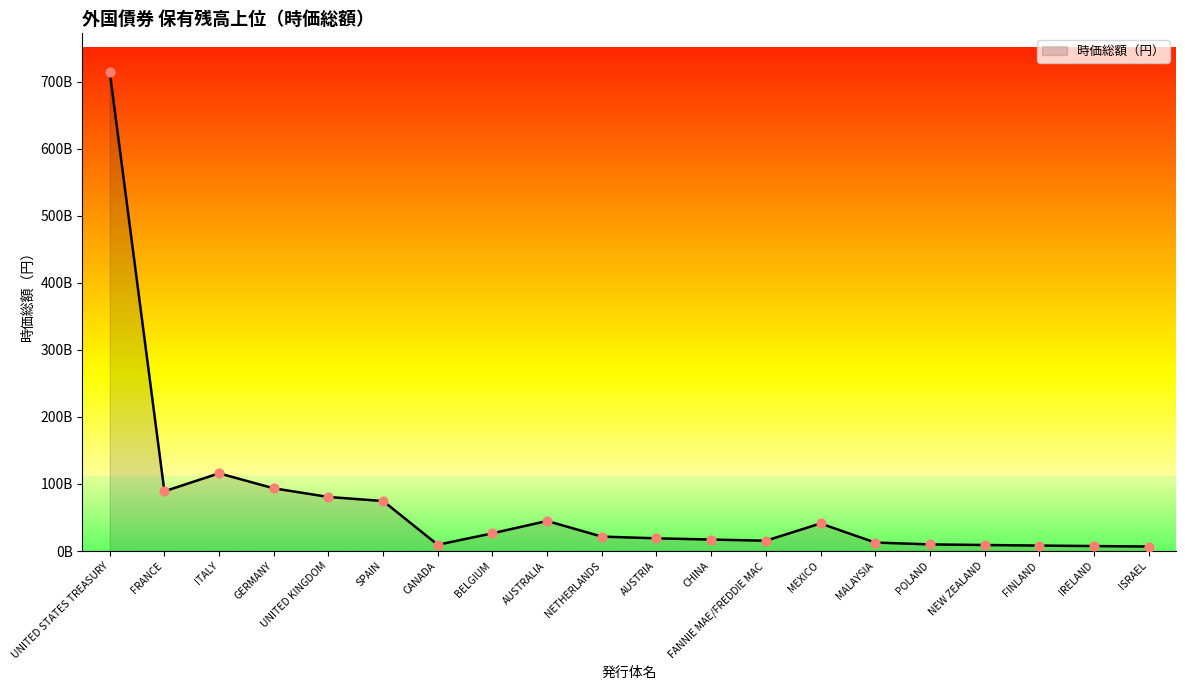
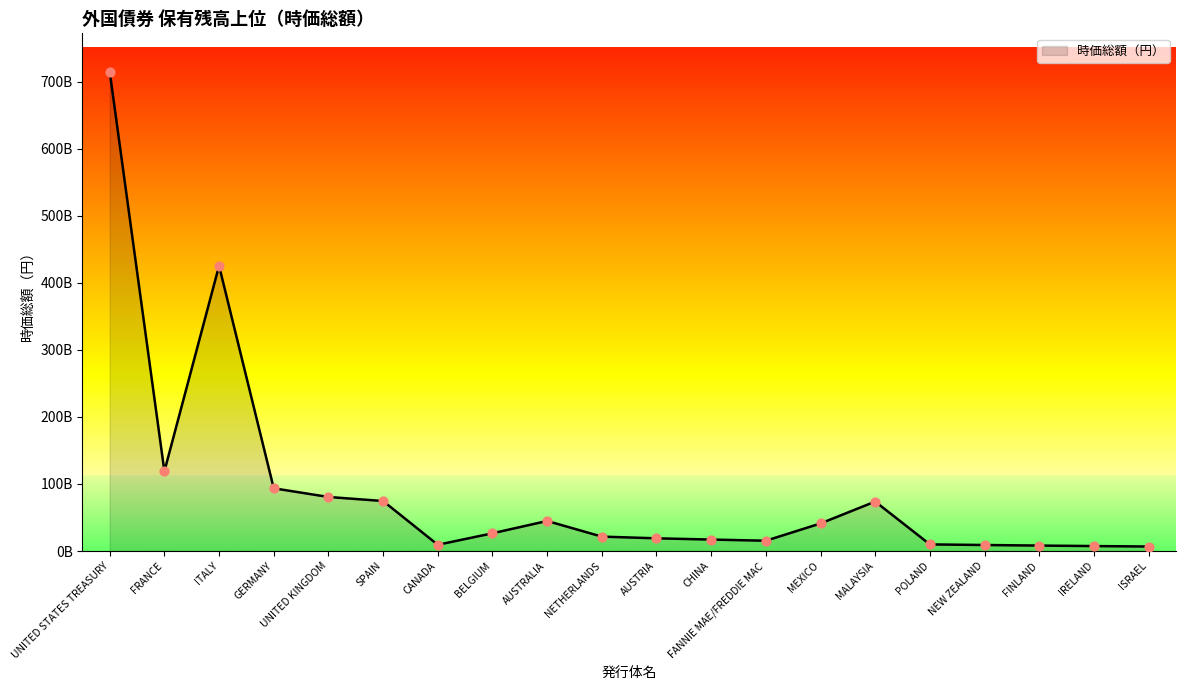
  {
    "UNITED STATES TREASURY": 710000000000,
-   "FRANCE": 90000000000,
-   "ITALY": 120000000000,
+   "FRANCE": 120000000000,
+   "ITALY": 430000000000,
    "GERMANY": 90000000000,
    "UNITED KINGDOM": 80000000000,
    "SPAIN": 70000000000,
    "CANADA": 10000000000,
    "BELGIUM": 30000000000,
    "AUSTRALIA": 40000000000,
    "NETHERLANDS": 20000000000,
    "AUSTRIA": 20000000000,
    "CHINA": 20000000000,
    "FANNIE MAE/FREDDIE MAC": 20000000000,
    "MEXICO": 40000000000,
-   "MALAYSIA": 10000000000,
+   "MALAYSIA": 70000000000,
    "POLAND": 10000000000,
    "NEW ZEALAND": 10000000000,
    "FINLAND": 10000000000,
    "IRELAND": 10000000000,
    "ISRAEL": 10000000000
  }
